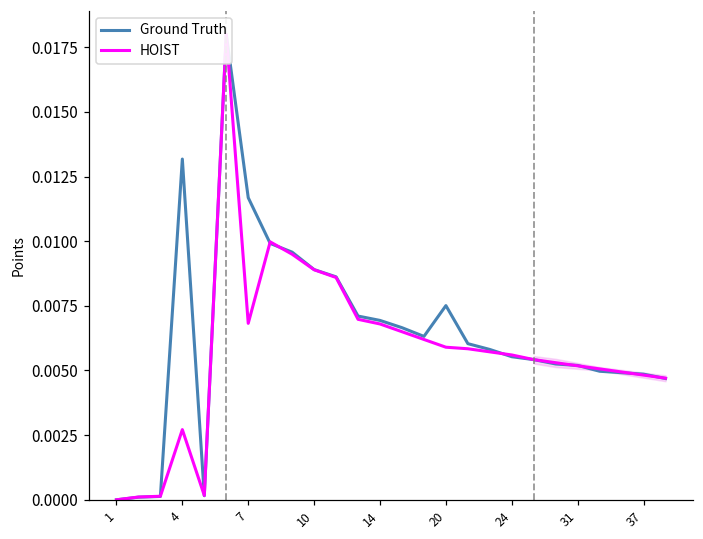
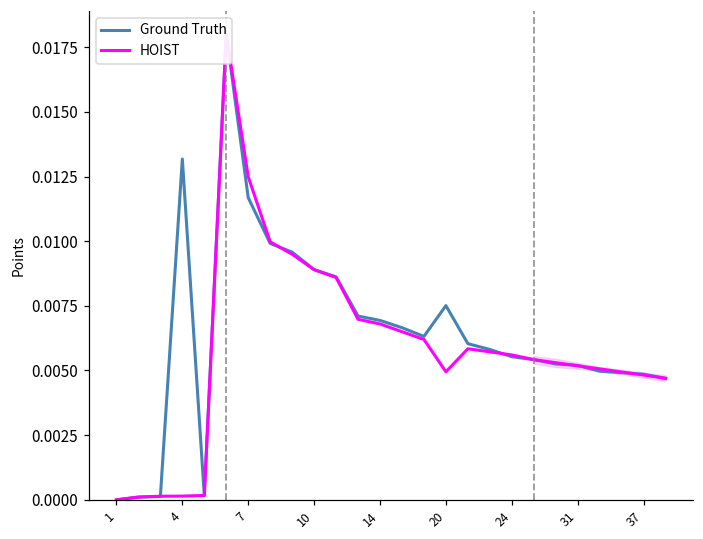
  {
    "Ground Truth": {
      "4": 0.0132,
      "7": 0.0117,
      "14": 0.0069,
      "20": 0.0075
    },
    "HOIST": {
-     "4": 0.0027,
-     "7": 0.0068,
+     "4": 0.0001,
+     "7": 0.0125,
      "14": 0.0068,
-     "20": 0.0059
+     "20": 0.0049
    }
  }
